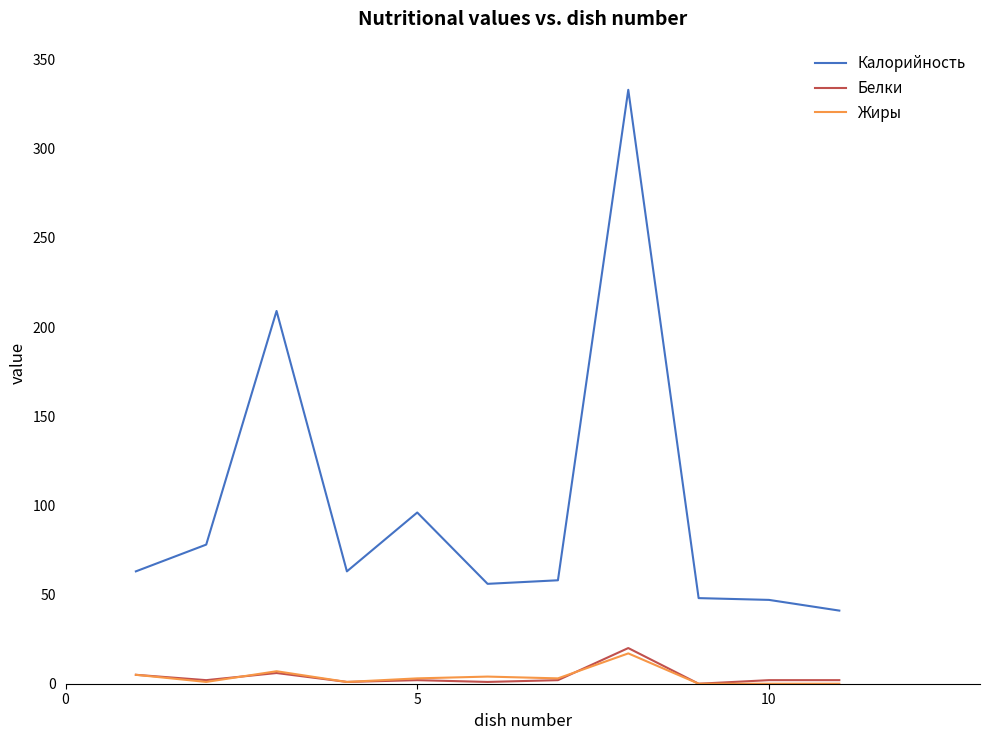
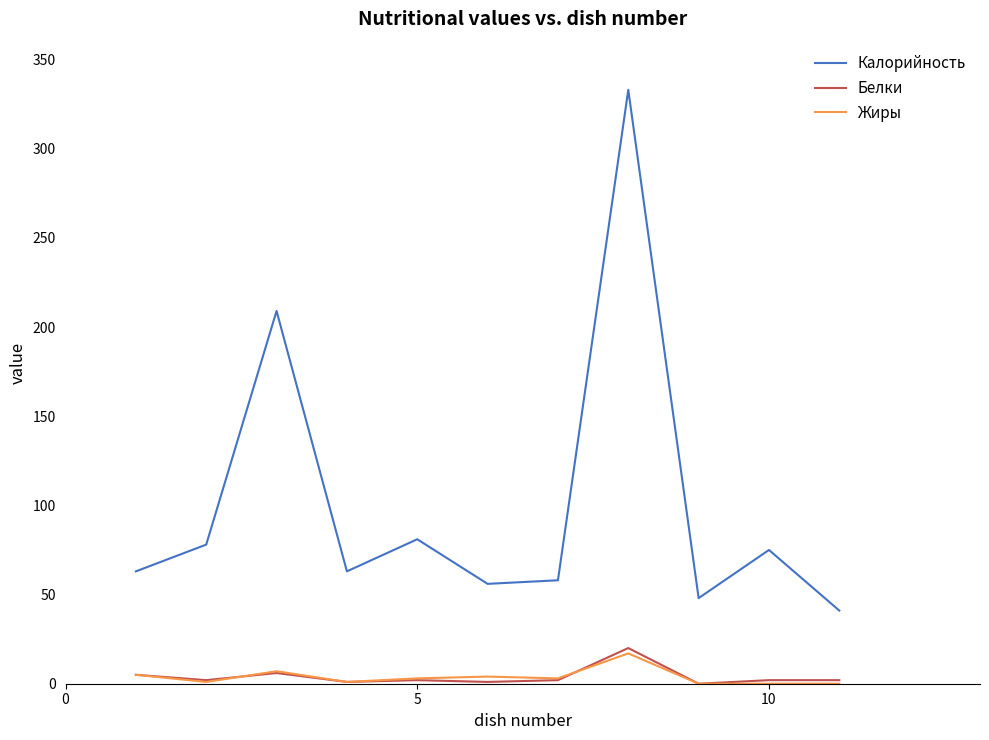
  {
    "Калорийность": {
-     "5": 96,
-     "10": 47
+     "5": 81,
+     "10": 75
    },
    "Белки": {
      "10": 2
    },
    "Жиры": {
      "10": 0
    }
  }
